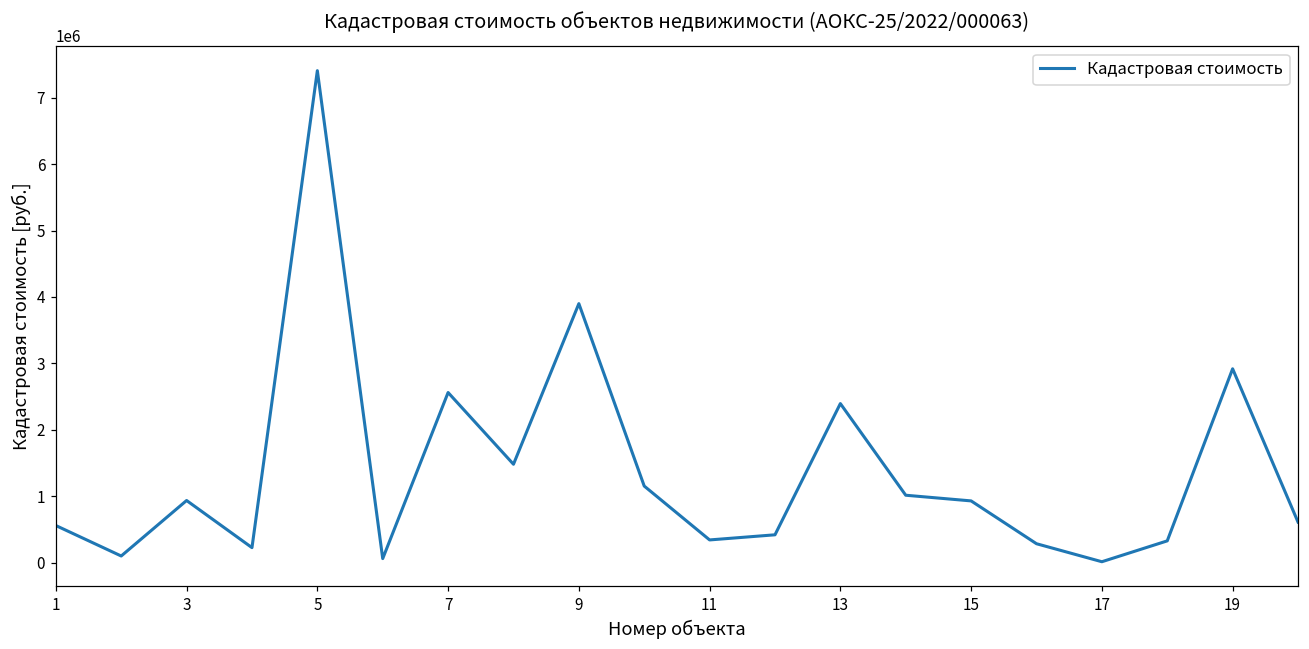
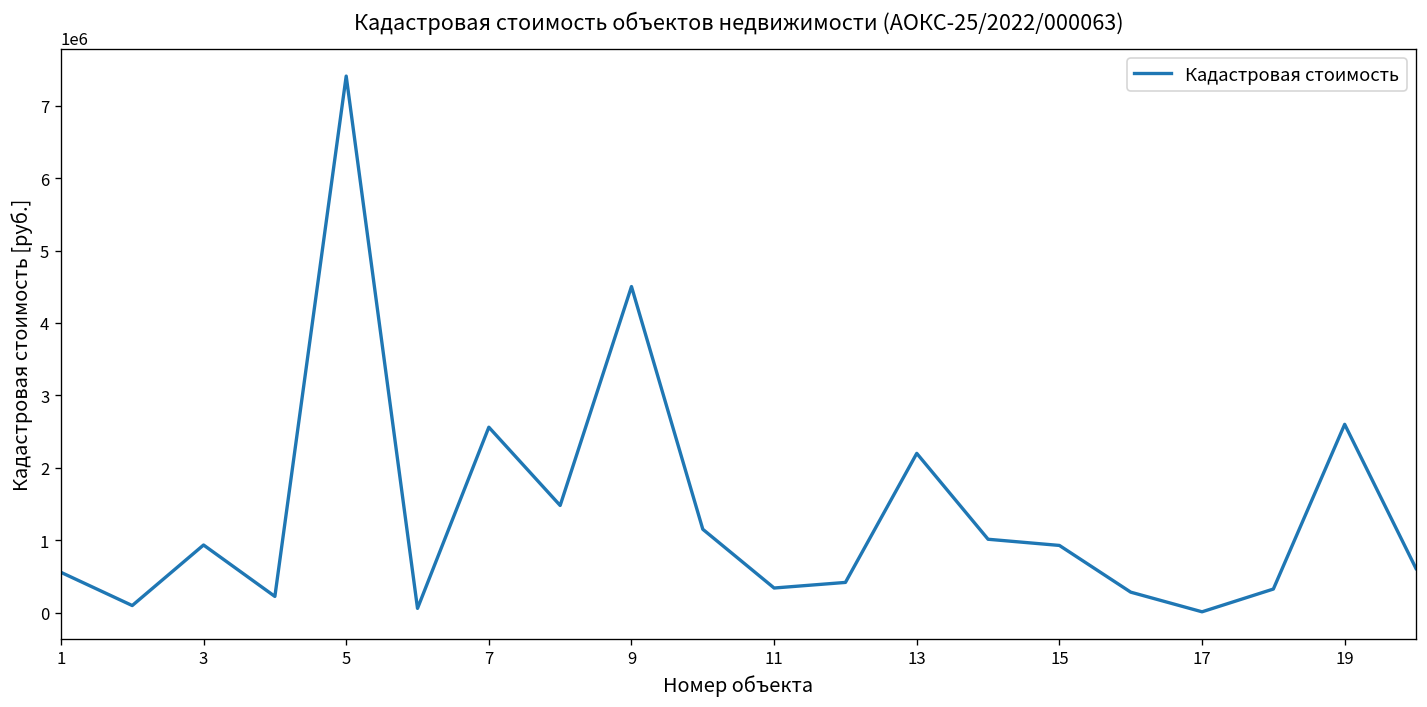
  {
    "1": 600000,
    "3": 900000,
    "5": 7400000,
    "7": 2600000,
-   "9": 3900000,
+   "9": 4500000,
    "11": 300000,
-   "13": 2400000,
+   "13": 2200000,
    "15": 900000,
    "17": 0,
-   "19": 2900000
+   "19": 2600000
  }
